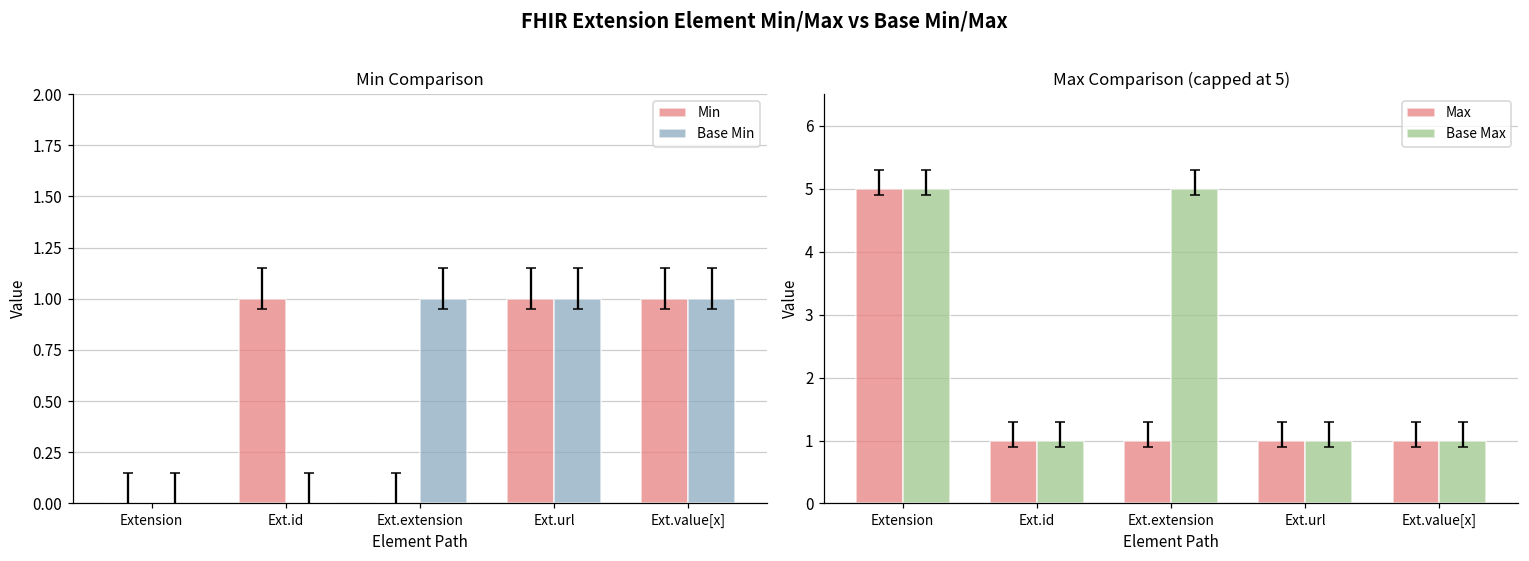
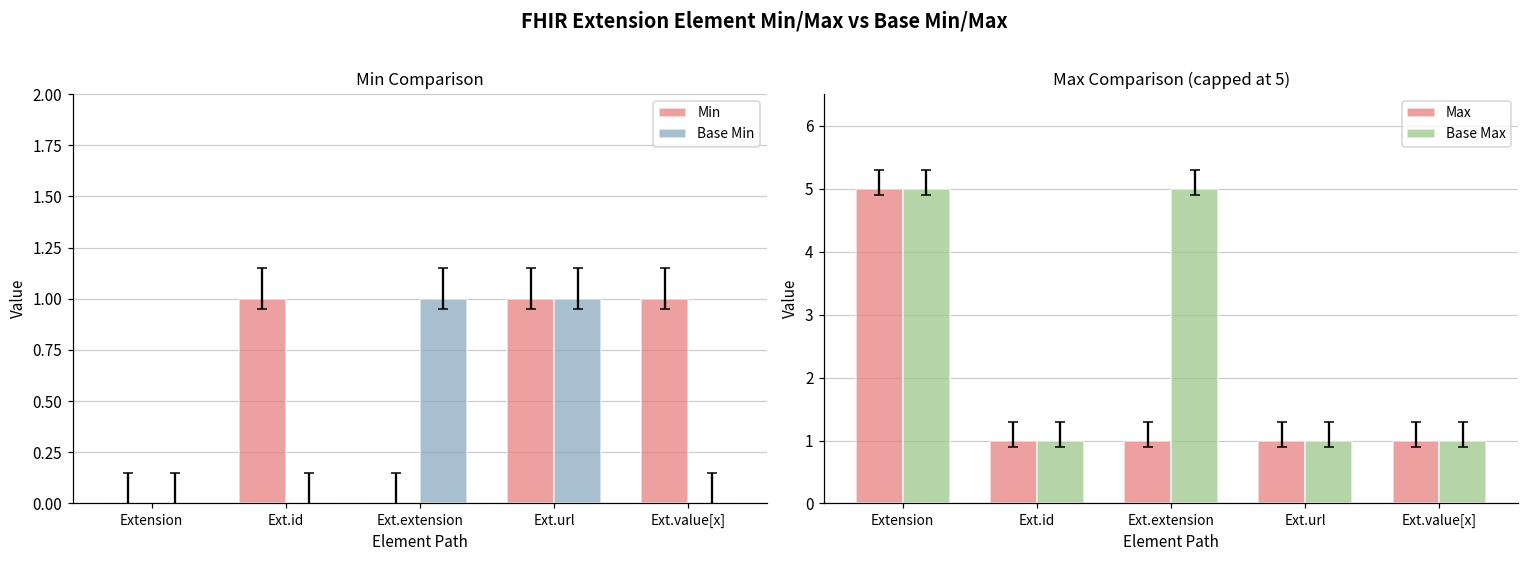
  {
    "Min Comparison": {
      "Min": {
        "Extension": 0,
        "Ext.id": 1,
        "Ext.extension": 0,
        "Ext.url": 1,
        "Ext.value[x]": 1
      },
      "Base Min": {
        "Extension": 0,
        "Ext.id": 0,
        "Ext.extension": 1,
        "Ext.url": 1,
-       "Ext.value[x]": 1
+       "Ext.value[x]": 0
      }
    },
    "Max Comparison (capped at 5)": {
      "Max": {
        "Extension": 5.0,
        "Ext.id": 1.0,
        "Ext.extension": 1.0,
        "Ext.url": 1.0,
        "Ext.value[x]": 1.0
      },
      "Base Max": {
        "Extension": 5.0,
        "Ext.id": 1.0,
        "Ext.extension": 5.0,
        "Ext.url": 1.0,
        "Ext.value[x]": 1.0
      }
    }
  }
